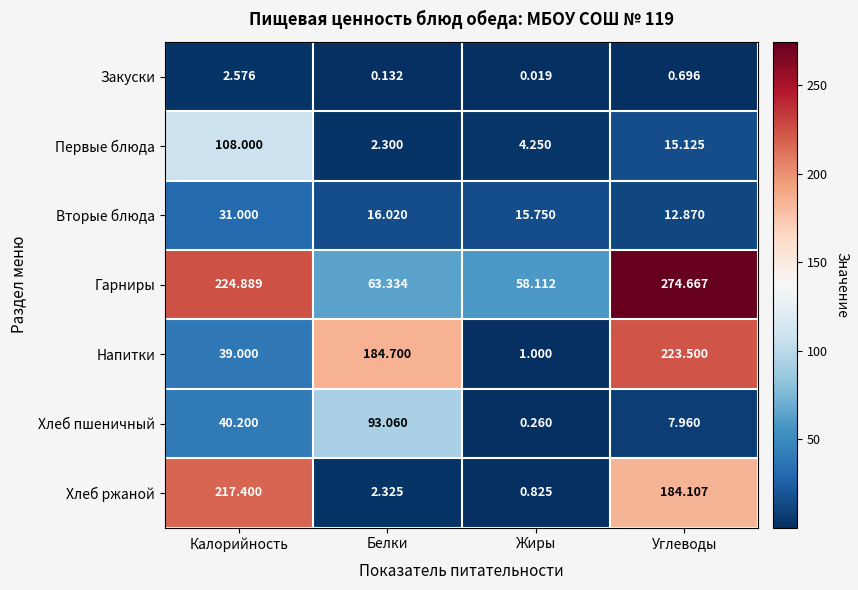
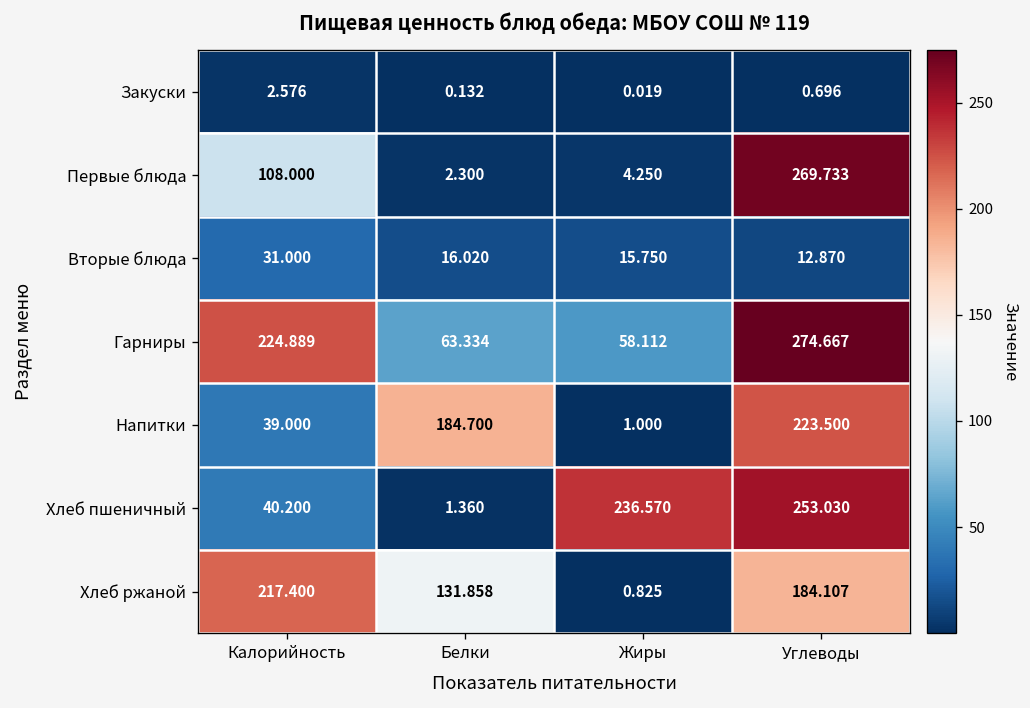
  {
    "Закуски": {
      "Калорийность": 2.576,
      "Белки": 0.132,
      "Жиры": 0.019,
      "Углеводы": 0.696
    },
    "Первые блюда": {
      "Калорийность": 108.000,
      "Белки": 2.300,
      "Жиры": 4.250,
-     "Углеводы": 15.125
+     "Углеводы": 269.733
    },
    "Вторые блюда": {
      "Калорийность": 31.000,
      "Белки": 16.020,
      "Жиры": 15.750,
      "Углеводы": 12.870
    },
    "Гарниры": {
      "Калорийность": 224.889,
      "Белки": 63.334,
      "Жиры": 58.112,
      "Углеводы": 274.667
    },
    "Напитки": {
      "Калорийность": 39.000,
      "Белки": 184.700,
      "Жиры": 1.000,
      "Углеводы": 223.500
    },
    "Хлеб пшеничный": {
      "Калорийность": 40.200,
-     "Белки": 93.060,
-     "Жиры": 0.260,
-     "Углеводы": 7.960
+     "Белки": 1.360,
+     "Жиры": 236.570,
+     "Углеводы": 253.030
    },
    "Хлеб ржаной": {
      "Калорийность": 217.400,
-     "Белки": 2.325,
+     "Белки": 131.858,
      "Жиры": 0.825,
      "Углеводы": 184.107
    }
  }
